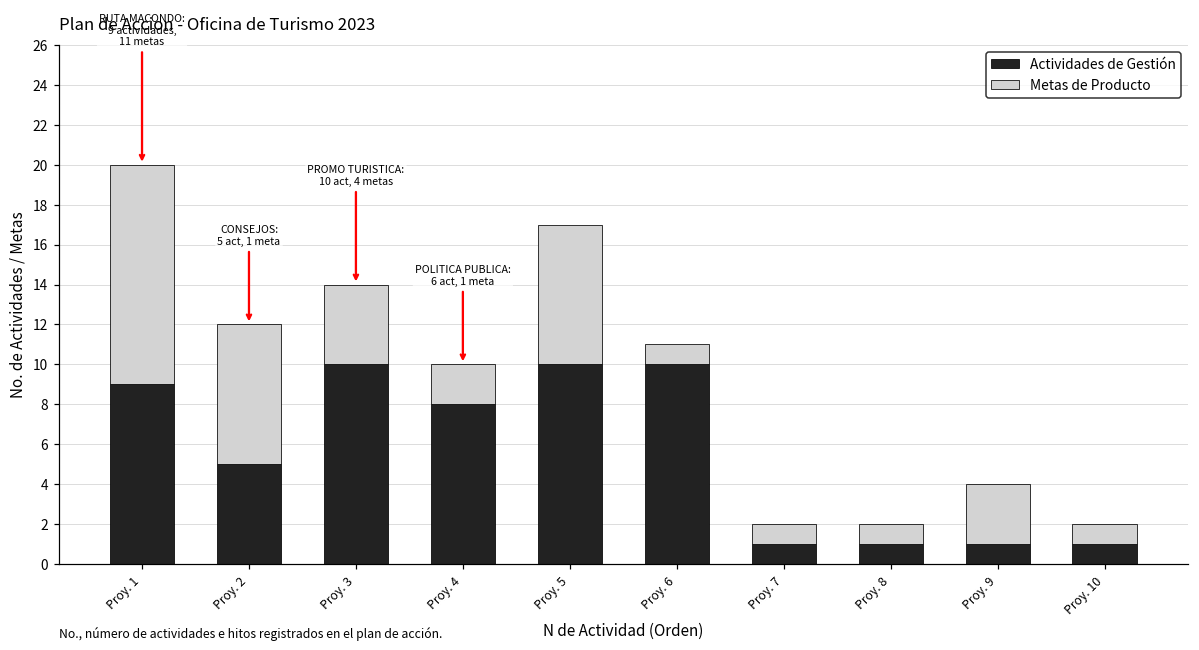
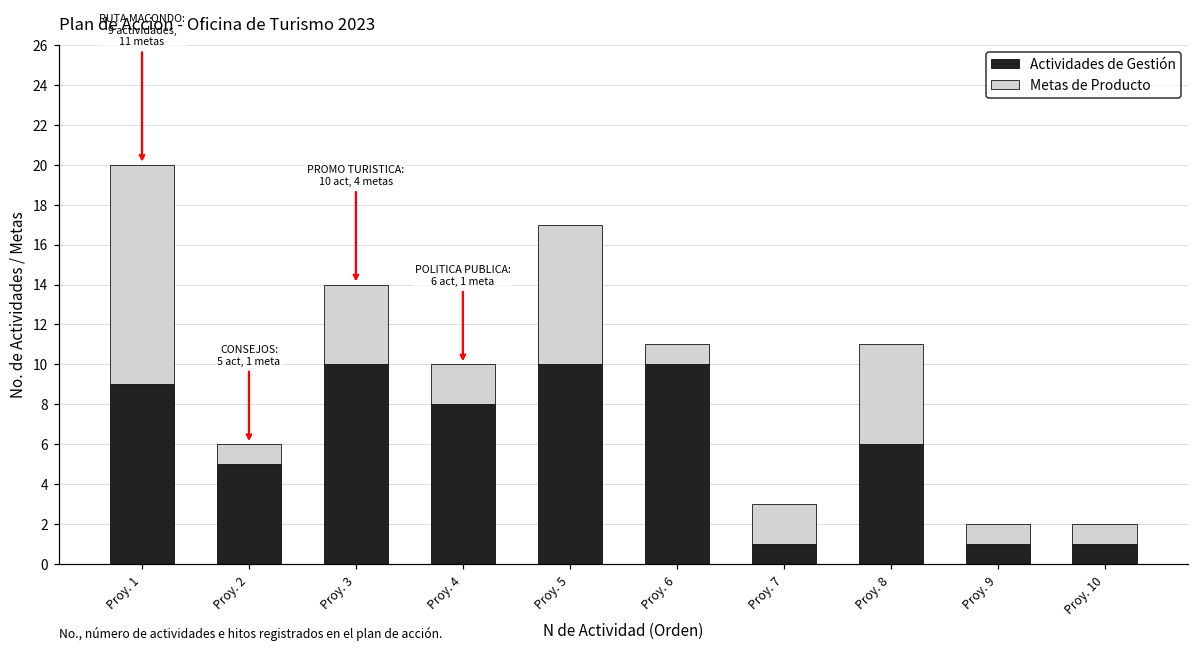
  {
    "Actividades de Gestión": {
      "Proy. 1": 9,
      "Proy. 2": 5,
      "Proy. 3": 10,
      "Proy. 4": 8,
      "Proy. 5": 10,
      "Proy. 6": 10,
      "Proy. 7": 1,
-     "Proy. 8": 1,
+     "Proy. 8": 6,
      "Proy. 9": 1,
      "Proy. 10": 1
    },
    "Metas de Producto": {
-     "Proy. 2": 7,
+     "Proy. 2": 1,
      "Proy. 5": 7,
      "Proy. 6": 1,
-     "Proy. 7": 1,
-     "Proy. 8": 1,
-     "Proy. 9": 3,
+     "Proy. 7": 2,
+     "Proy. 8": 5,
+     "Proy. 9": 1,
      "Proy. 10": 1
    }
  }
